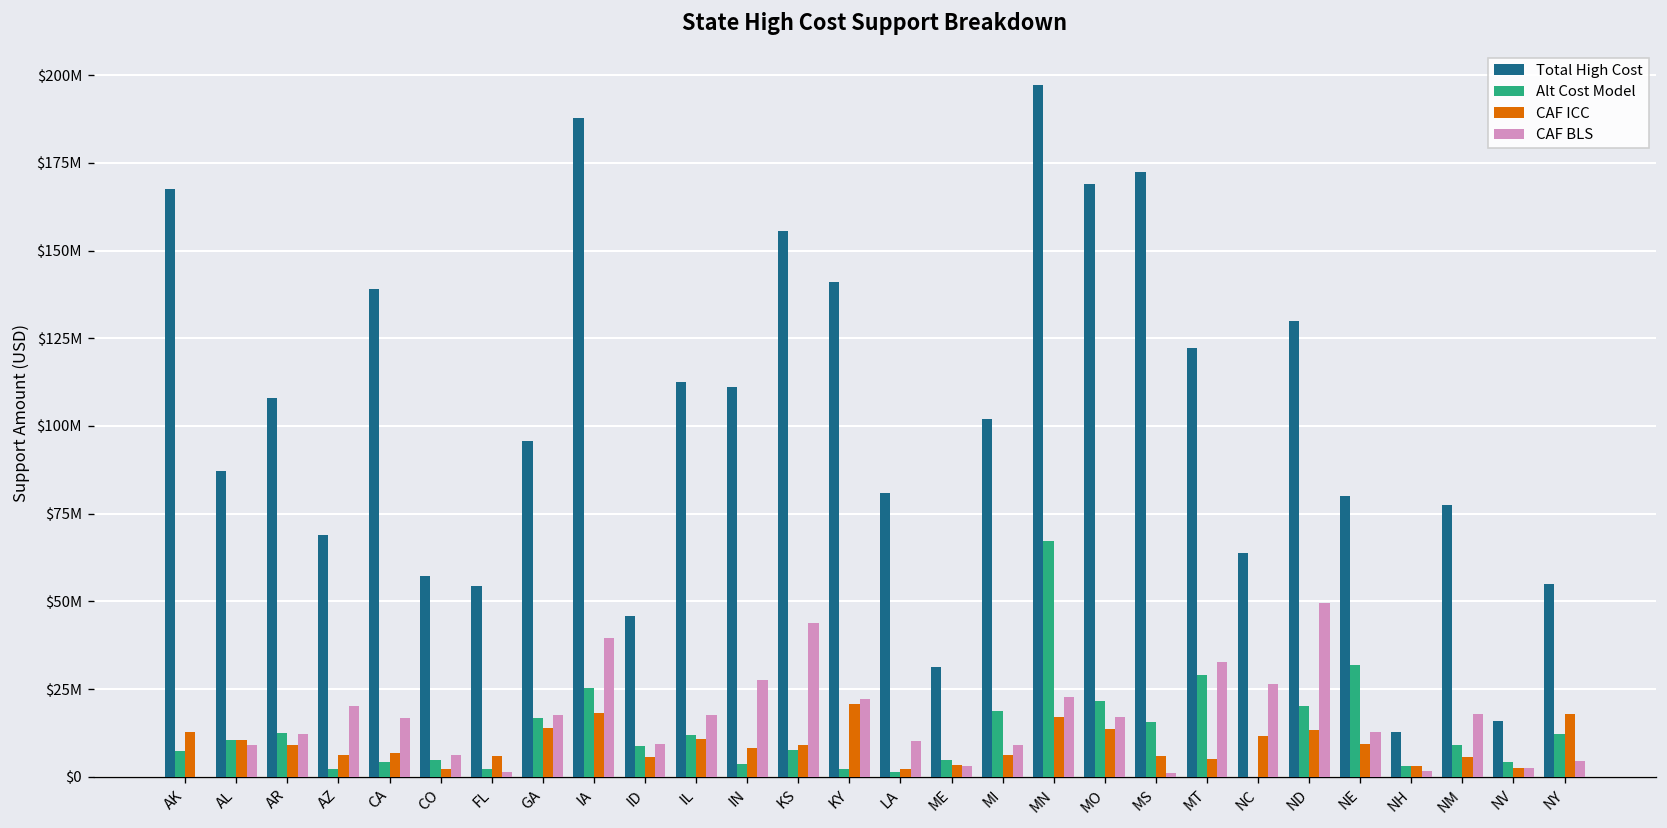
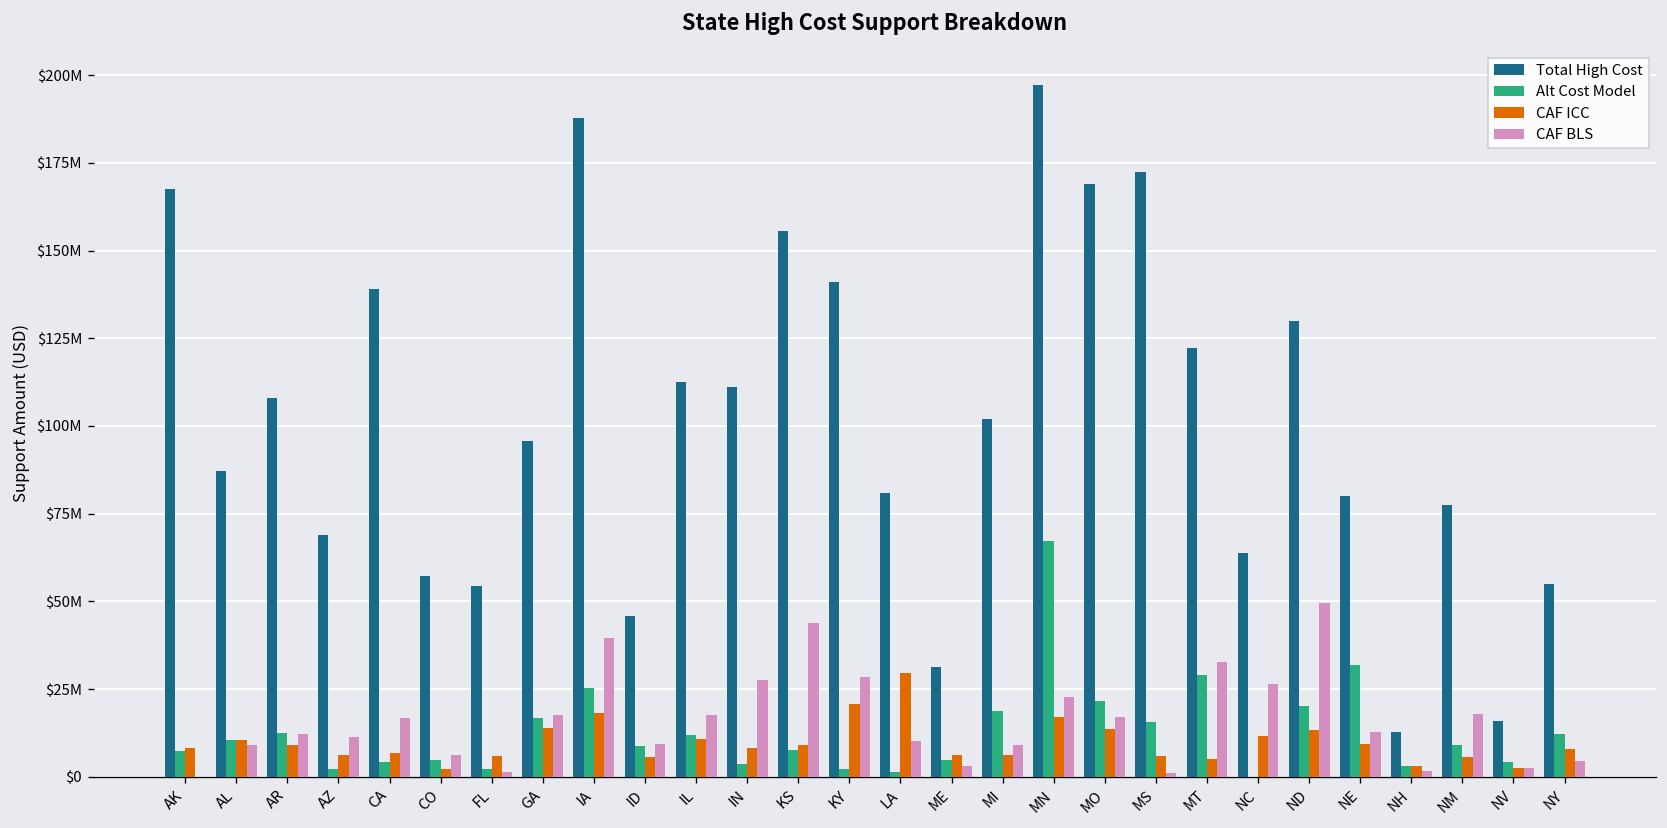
  {
    "Total High Cost": {
      "AK": "$167000000",
      "AL": "$87000000",
      "AR": "$108000000",
      "AZ": "$69000000",
      "CA": "$139000000",
      "CO": "$57000000",
      "FL": "$54000000",
      "GA": "$96000000",
      "IA": "$188000000",
      "ID": "$46000000",
      "IL": "$113000000",
      "IN": "$111000000",
      "KS": "$156000000",
      "KY": "$141000000",
      "LA": "$81000000",
      "ME": "$31000000",
      "MI": "$102000000",
      "MN": "$197000000",
      "MO": "$169000000",
      "MS": "$172000000",
      "MT": "$122000000",
      "NC": "$64000000",
      "ND": "$130000000",
      "NE": "$80000000",
      "NH": "$13000000",
      "NM": "$77000000",
      "NV": "$16000000",
      "NY": "$55000000"
    },
    "Alt Cost Model": {
      "AK": "$7000000",
      "AL": "$11000000",
      "AR": "$13000000",
      "AZ": "$2000000",
      "CA": "$4000000",
      "CO": "$5000000",
      "FL": "$2000000",
      "GA": "$17000000",
      "IA": "$25000000",
      "ID": "$9000000",
      "IL": "$12000000",
      "IN": "$4000000",
      "KS": "$8000000",
      "KY": "$2000000",
      "LA": "$1000000",
      "ME": "$5000000",
      "MI": "$19000000",
      "MN": "$67000000",
      "MO": "$22000000",
      "MS": "$16000000",
      "MT": "$29000000",
      "NC": "$0",
      "ND": "$20000000",
      "NE": "$32000000",
      "NH": "$3000000",
      "NM": "$9000000",
      "NV": "$4000000",
      "NY": "$12000000"
    },
    "CAF ICC": {
-     "AK": "$13000000",
+     "AK": "$8000000",
      "AL": "$10000000",
      "AR": "$9000000",
      "AZ": "$6000000",
      "CA": "$7000000",
      "CO": "$2000000",
      "FL": "$6000000",
      "GA": "$14000000",
      "IA": "$18000000",
      "ID": "$6000000",
      "IL": "$11000000",
      "IN": "$8000000",
      "KS": "$9000000",
      "KY": "$21000000",
-     "LA": "$2000000",
-     "ME": "$3000000",
+     "LA": "$30000000",
+     "ME": "$6000000",
      "MI": "$6000000",
      "MN": "$17000000",
      "MO": "$14000000",
      "MS": "$6000000",
      "MT": "$5000000",
      "NC": "$12000000",
      "ND": "$13000000",
      "NE": "$9000000",
      "NH": "$3000000",
      "NM": "$6000000",
      "NV": "$3000000",
-     "NY": "$18000000"
+     "NY": "$8000000"
    },
    "CAF BLS": {
      "AK": "$0",
      "AL": "$9000000",
      "AR": "$12000000",
-     "AZ": "$20000000",
+     "AZ": "$11000000",
      "CA": "$17000000",
      "CO": "$6000000",
      "FL": "$1000000",
      "GA": "$18000000",
      "IA": "$40000000",
      "ID": "$9000000",
      "IL": "$18000000",
      "IN": "$27000000",
      "KS": "$44000000",
-     "KY": "$22000000",
+     "KY": "$28000000",
      "LA": "$10000000",
      "ME": "$3000000",
      "MI": "$9000000",
      "MN": "$23000000",
      "MO": "$17000000",
      "MS": "$1000000",
      "MT": "$33000000",
      "NC": "$27000000",
      "ND": "$49000000",
      "NE": "$13000000",
      "NH": "$2000000",
      "NM": "$18000000",
      "NV": "$2000000",
      "NY": "$4000000"
    }
  }
